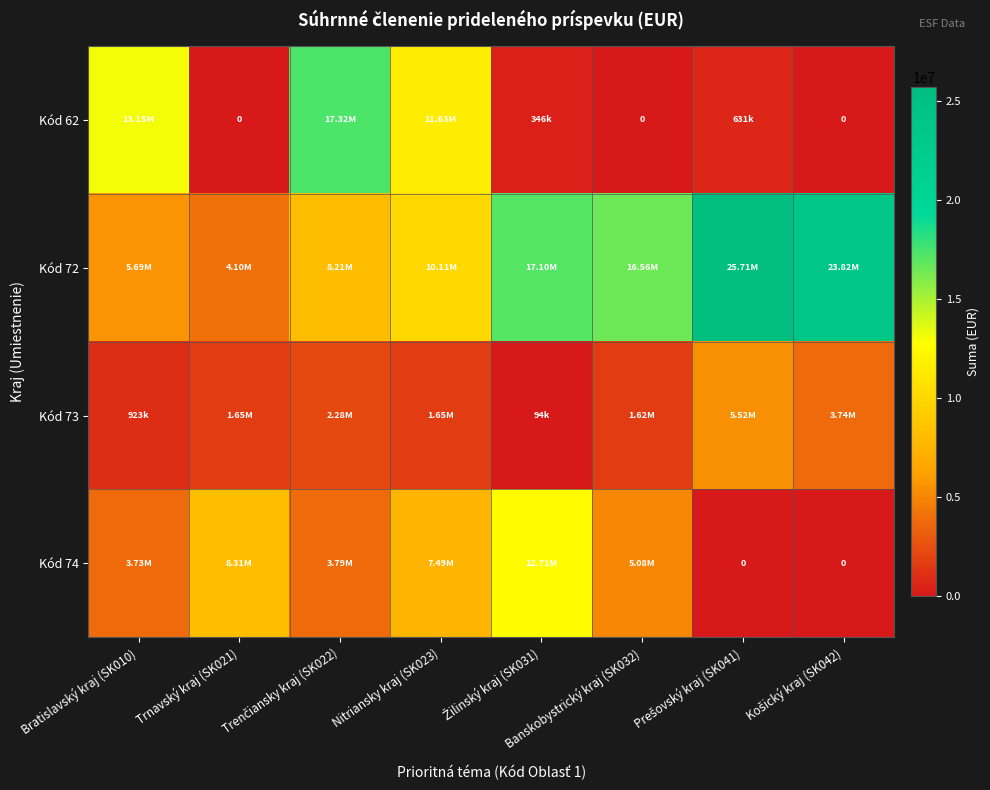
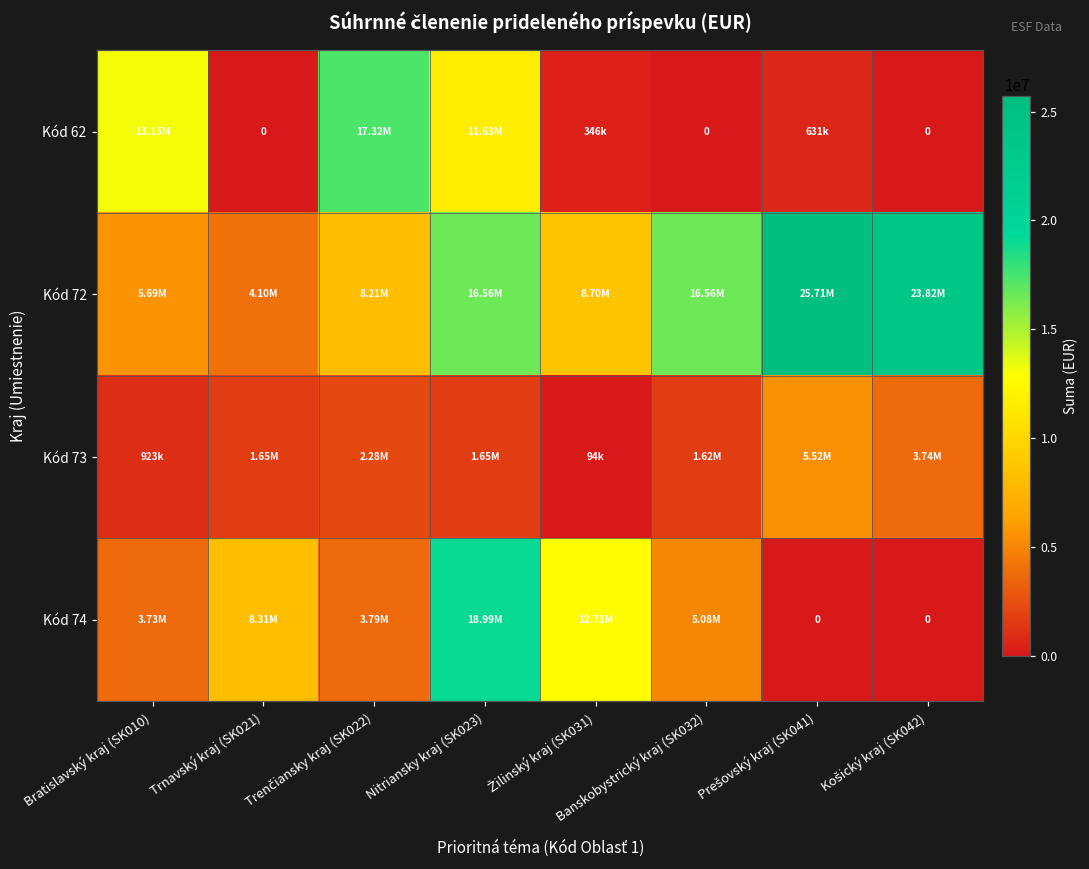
  {
    "Kód 72": {
-     "Nitriansky kraj (SK023)": "10.11M",
-     "Žilinský kraj (SK031)": "17.10M"
+     "Nitriansky kraj (SK023)": "16.56M",
+     "Žilinský kraj (SK031)": "8.70M"
    },
    "Kód 74": {
-     "Nitriansky kraj (SK023)": "7.49M"
+     "Nitriansky kraj (SK023)": "18.99M"
    }
  }
